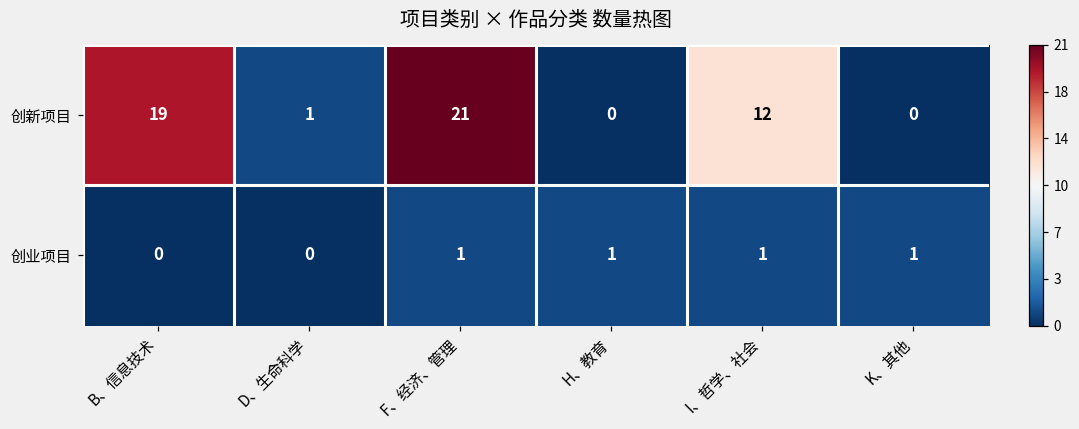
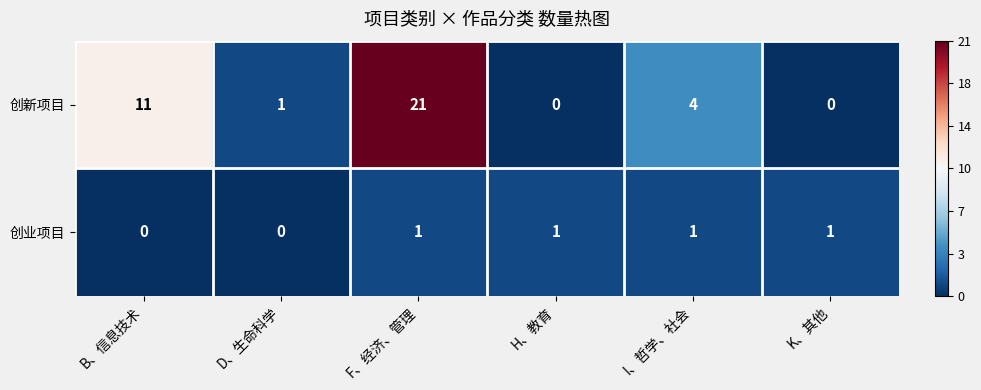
  {
    "创新项目": {
-     "B、信息技术": 19,
+     "B、信息技术": 11,
      "D、生命科学": 1,
      "F、经济、管理": 21,
      "H、教育": 0,
-     "I、哲学、社会": 12,
+     "I、哲学、社会": 4,
      "K、其他": 0
    },
    "创业项目": {
      "B、信息技术": 0,
      "D、生命科学": 0,
      "F、经济、管理": 1,
      "H、教育": 1,
      "I、哲学、社会": 1,
      "K、其他": 1
    }
  }
